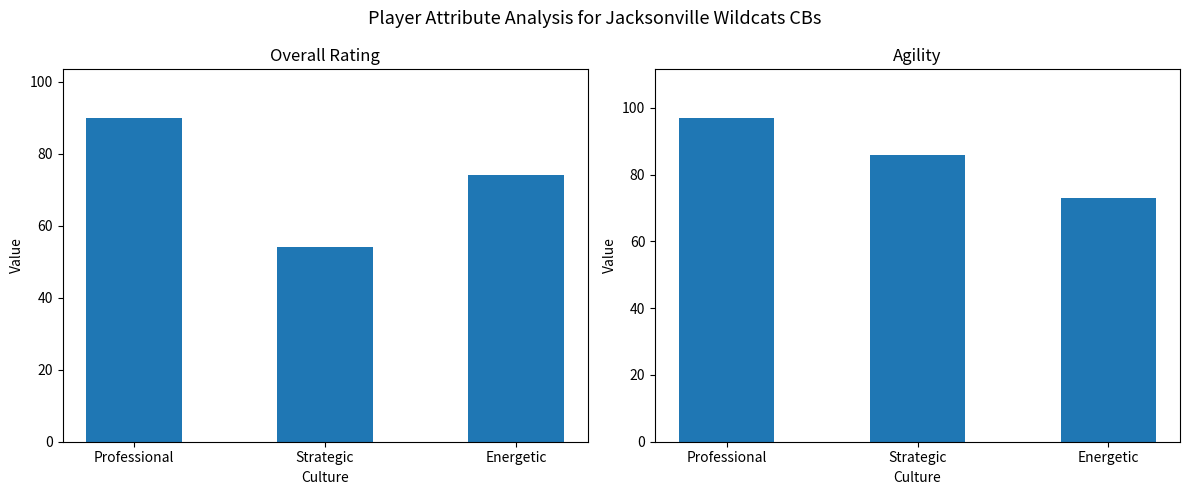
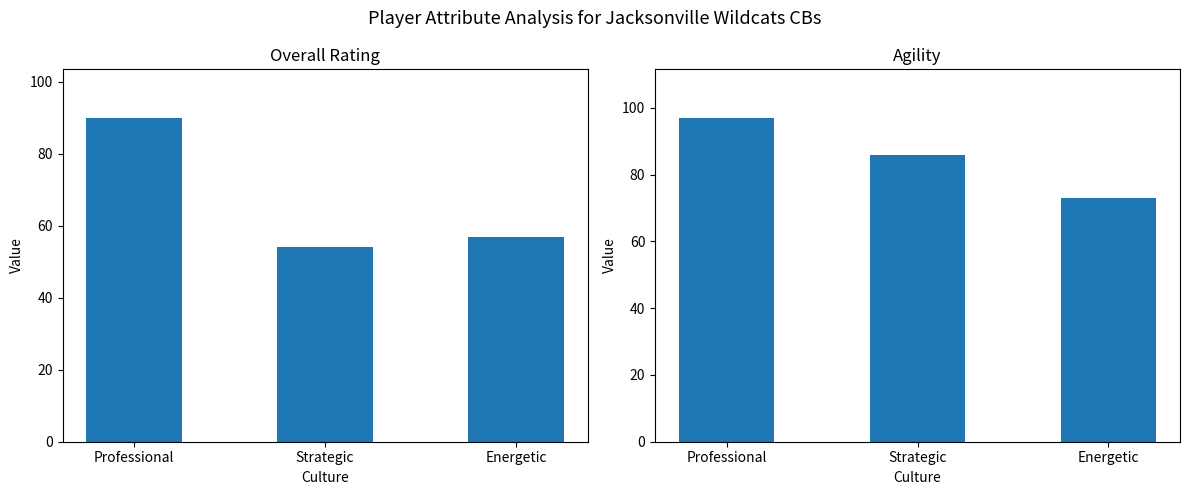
  {
    "Overall Rating": {
      "Professional": 90,
      "Strategic": 54,
-     "Energetic": 74
+     "Energetic": 57
    },
    "Agility": {
      "Professional": 97,
      "Strategic": 86,
      "Energetic": 73
    }
  }
